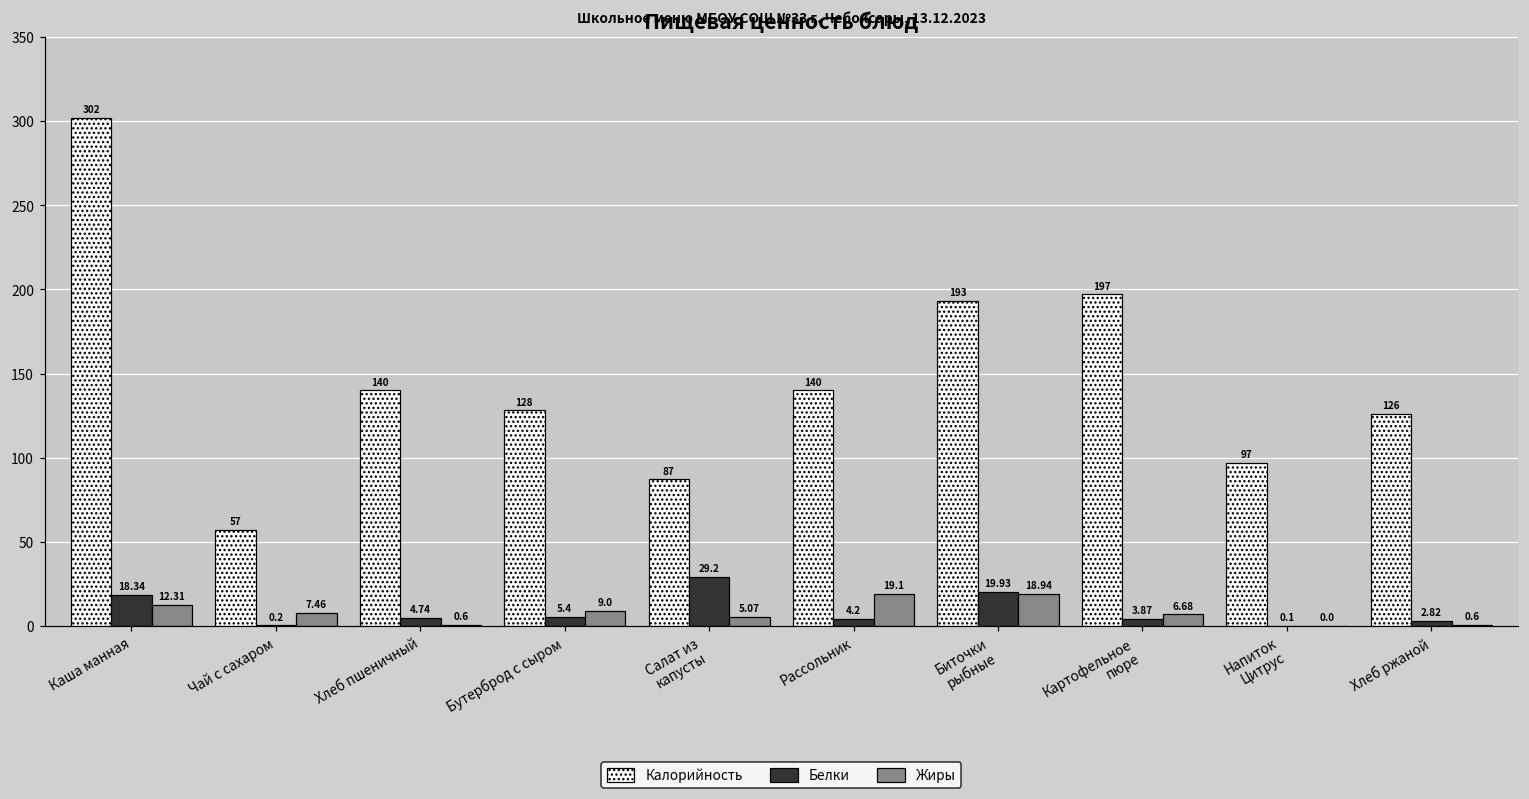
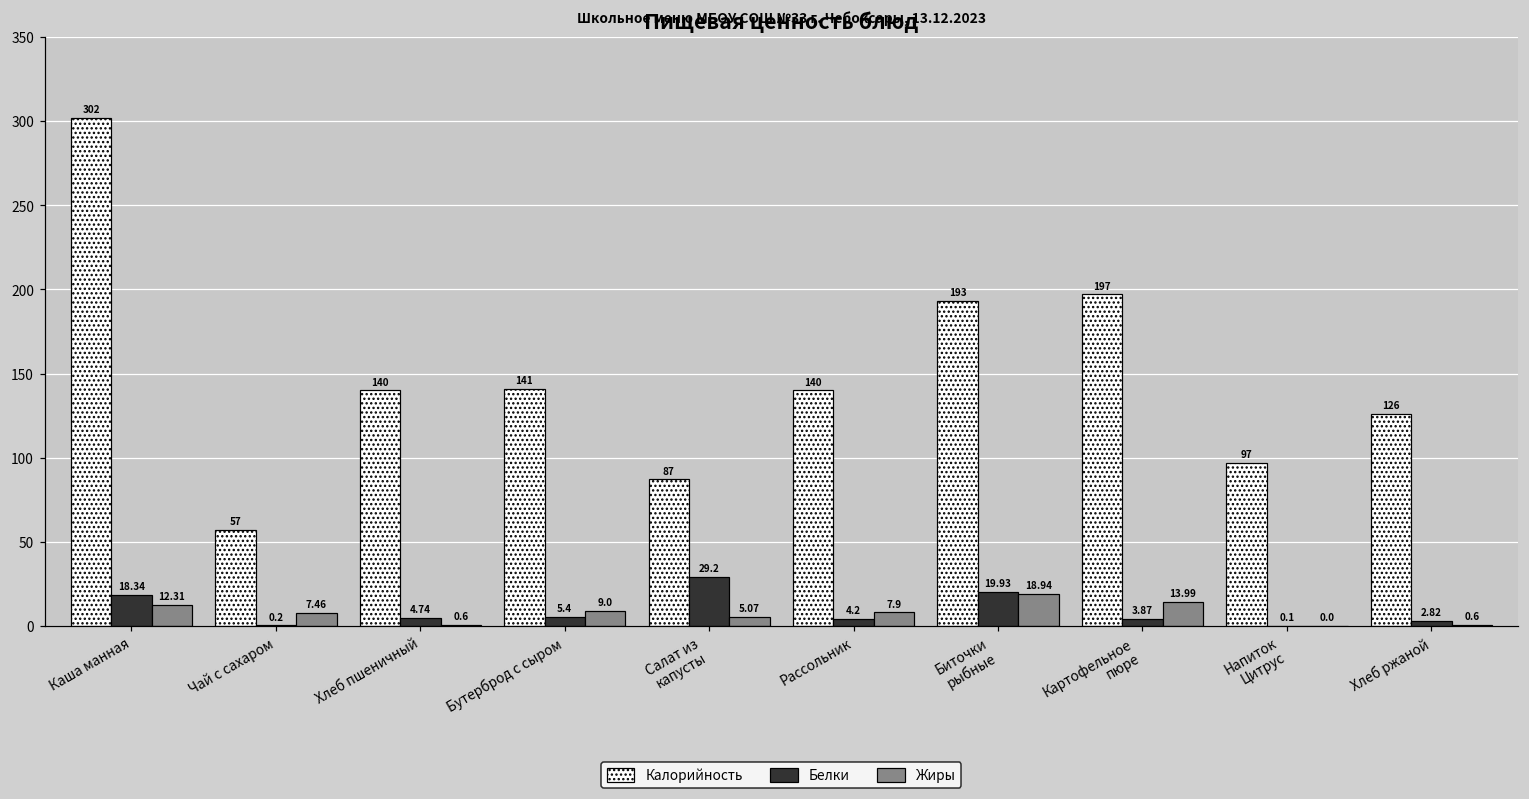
  {
    "Калорийность": {
      "Каша манная": 302,
      "Чай с сахаром": 57,
      "Хлеб пшеничный": 140,
-     "Бутерброд с сыром": 128,
+     "Бутерброд с сыром": 141,
      "Салат из капусты": 87,
      "Рассольник": 140,
      "Биточки рыбные": 193,
      "Картофельное пюре": 197,
      "Напиток Цитрус": 97,
      "Хлеб ржаной": 126
    },
    "Белки": {
      "Каша манная": 18.34,
      "Чай с сахаром": 0.2,
      "Хлеб пшеничный": 4.74,
      "Бутерброд с сыром": 5.4,
      "Салат из капусты": 29.2,
      "Рассольник": 4.2,
      "Биточки рыбные": 19.93,
      "Картофельное пюре": 3.87,
      "Напиток Цитрус": 0.1,
      "Хлеб ржаной": 2.82
    },
    "Жиры": {
      "Каша манная": 12.31,
      "Чай с сахаром": 7.46,
      "Хлеб пшеничный": 0.6,
      "Бутерброд с сыром": 9.0,
      "Салат из капусты": 5.07,
-     "Рассольник": 19.1,
+     "Рассольник": 7.9,
      "Биточки рыбные": 18.94,
-     "Картофельное пюре": 6.68,
+     "Картофельное пюре": 13.99,
      "Напиток Цитрус": 0.0,
      "Хлеб ржаной": 0.6
    }
  }
